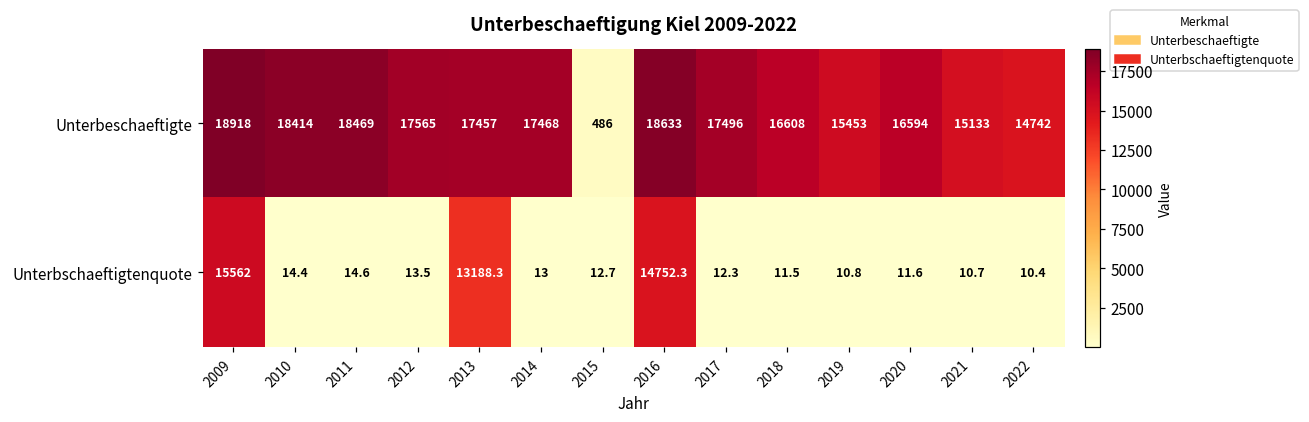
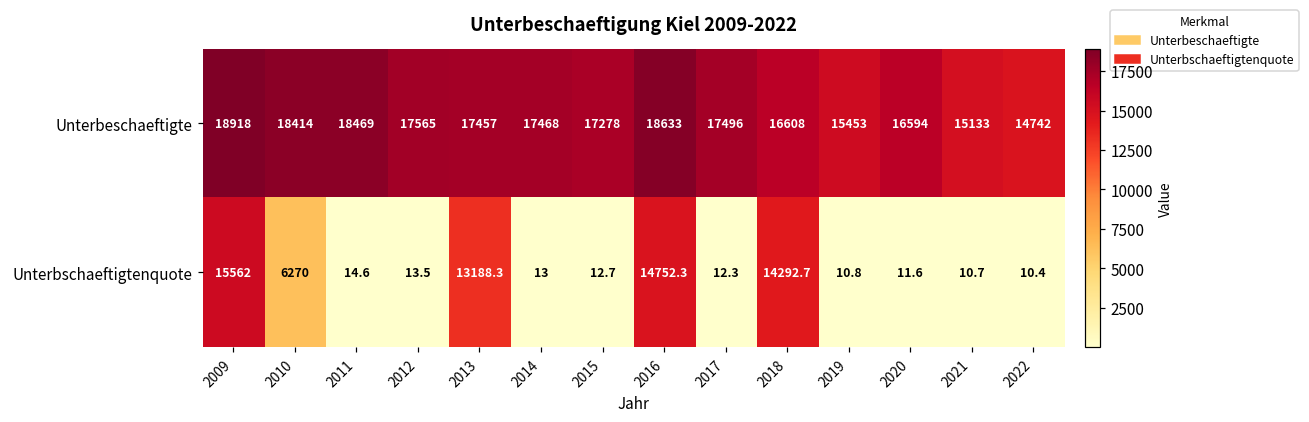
  {
    "Unterbeschaeftigte": {
      "2009": 18918,
      "2010": 18414,
      "2011": 18469,
      "2012": 17565,
      "2013": 17457,
      "2014": 17468,
-     "2015": 486,
+     "2015": 17278,
      "2016": 18633,
      "2017": 17496,
      "2018": 16608,
      "2019": 15453,
      "2020": 16594,
      "2021": 15133,
      "2022": 14742
    },
    "Unterbschaeftigtenquote": {
      "2009": 15562,
-     "2010": 14.4,
+     "2010": 6270,
      "2011": 14.6,
      "2012": 13.5,
      "2013": 13188.3,
      "2014": 13,
      "2015": 12.7,
      "2016": 14752.3,
      "2017": 12.3,
-     "2018": 11.5,
+     "2018": 14292.7,
      "2019": 10.8,
      "2020": 11.6,
      "2021": 10.7,
      "2022": 10.4
    }
  }
